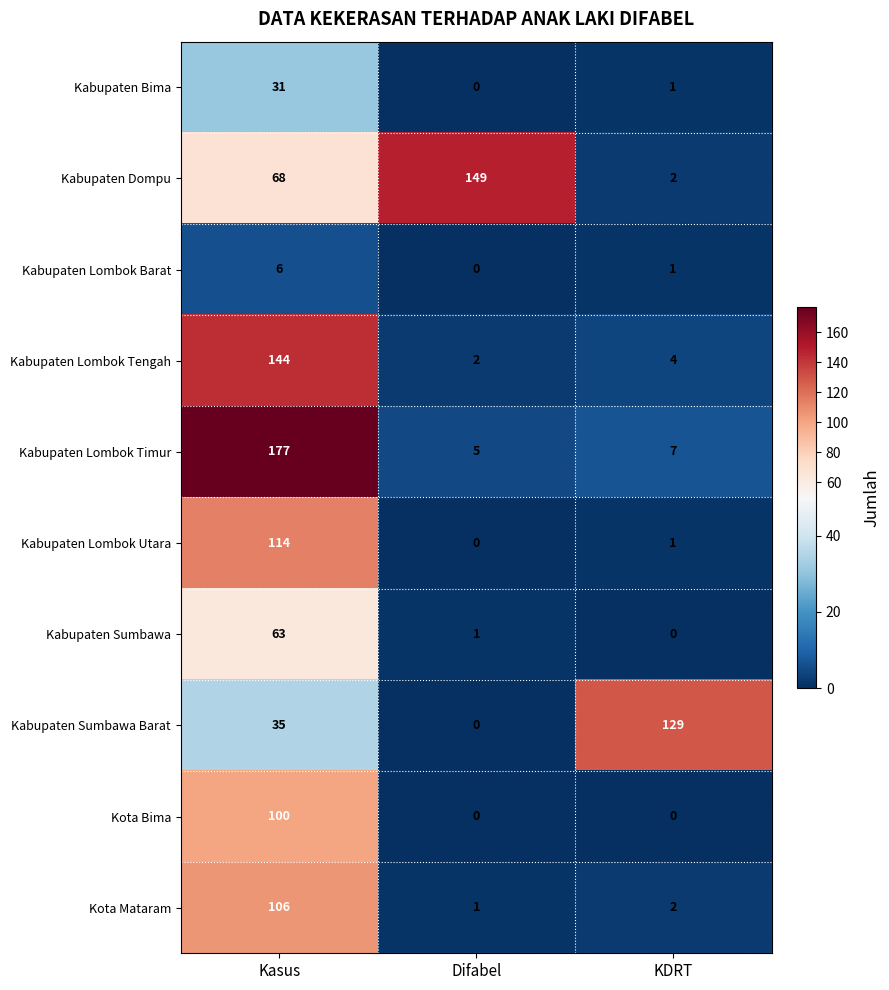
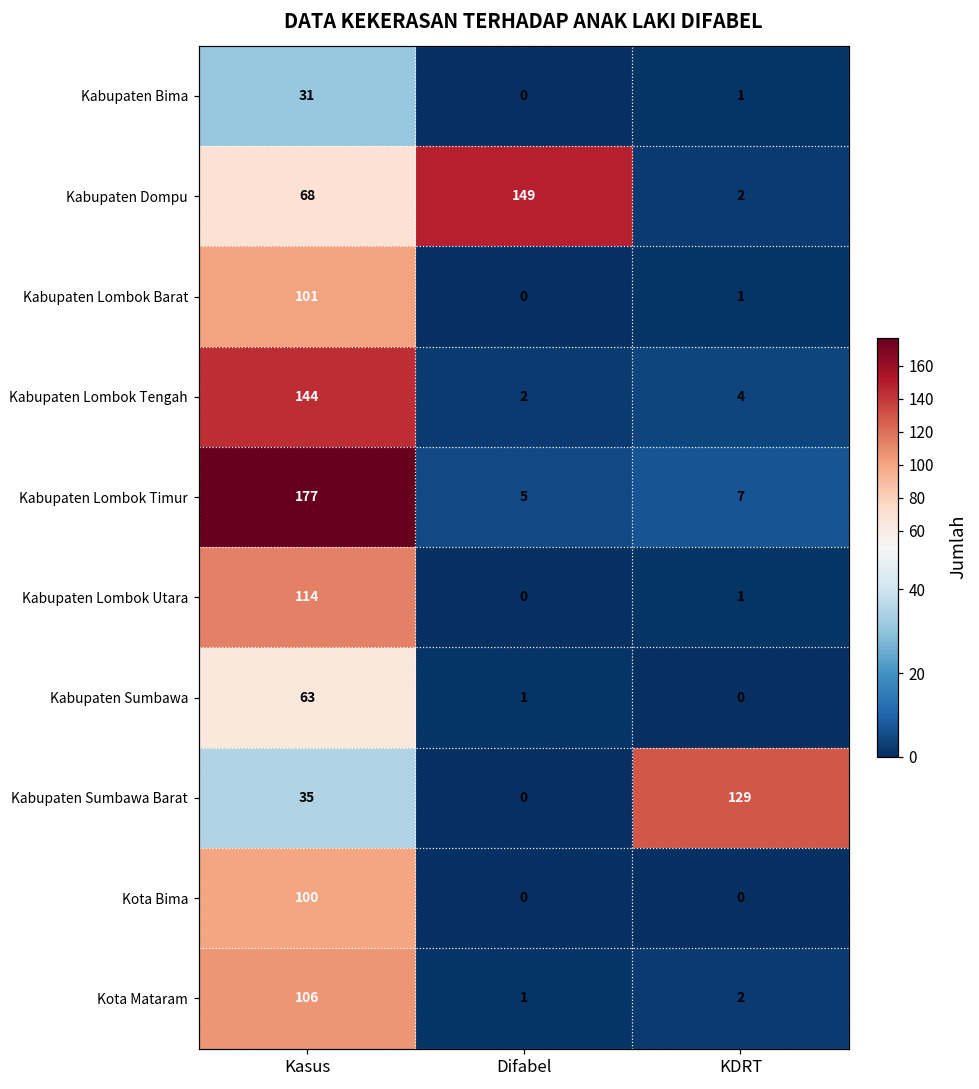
  {
    "Kabupaten Bima": {
      "Kasus": 31,
      "Difabel": 0,
      "KDRT": 1
    },
    "Kabupaten Dompu": {
      "Kasus": 68,
      "Difabel": 149,
      "KDRT": 2
    },
    "Kabupaten Lombok Barat": {
-     "Kasus": 6,
+     "Kasus": 101,
      "Difabel": 0,
      "KDRT": 1
    },
    "Kabupaten Lombok Tengah": {
      "Kasus": 144,
      "Difabel": 2,
      "KDRT": 4
    },
    "Kabupaten Lombok Timur": {
      "Kasus": 177,
      "Difabel": 5,
      "KDRT": 7
    },
    "Kabupaten Lombok Utara": {
      "Kasus": 114,
      "Difabel": 0,
      "KDRT": 1
    },
    "Kabupaten Sumbawa": {
      "Kasus": 63,
      "Difabel": 1,
      "KDRT": 0
    },
    "Kabupaten Sumbawa Barat": {
      "Kasus": 35,
      "Difabel": 0,
      "KDRT": 129
    },
    "Kota Bima": {
      "Kasus": 100,
      "Difabel": 0,
      "KDRT": 0
    },
    "Kota Mataram": {
      "Kasus": 106,
      "Difabel": 1,
      "KDRT": 2
    }
  }
